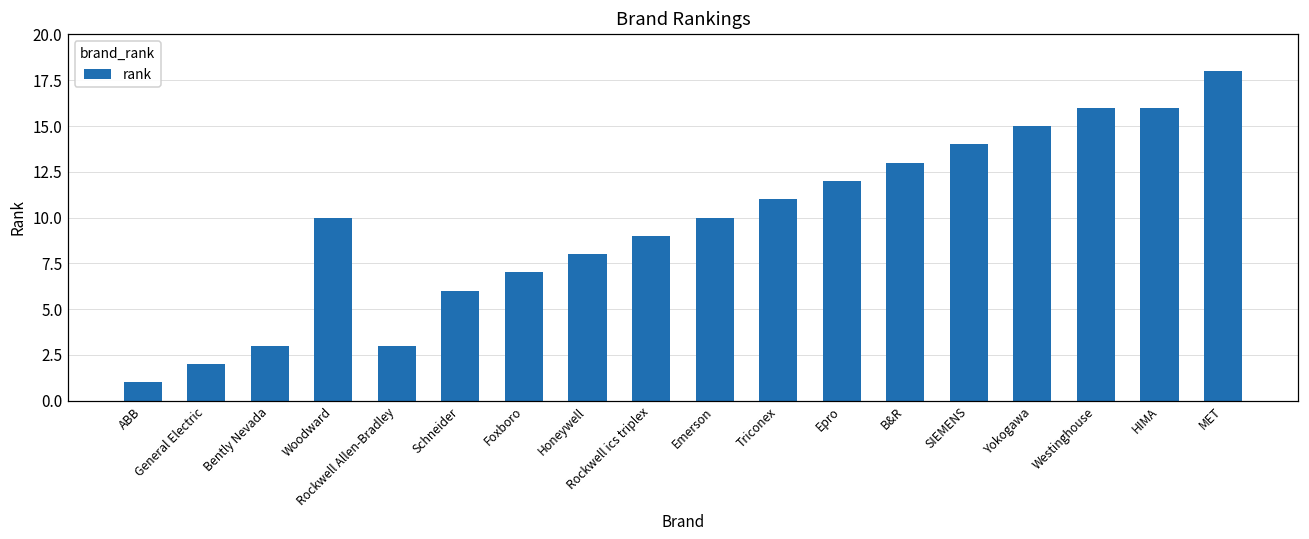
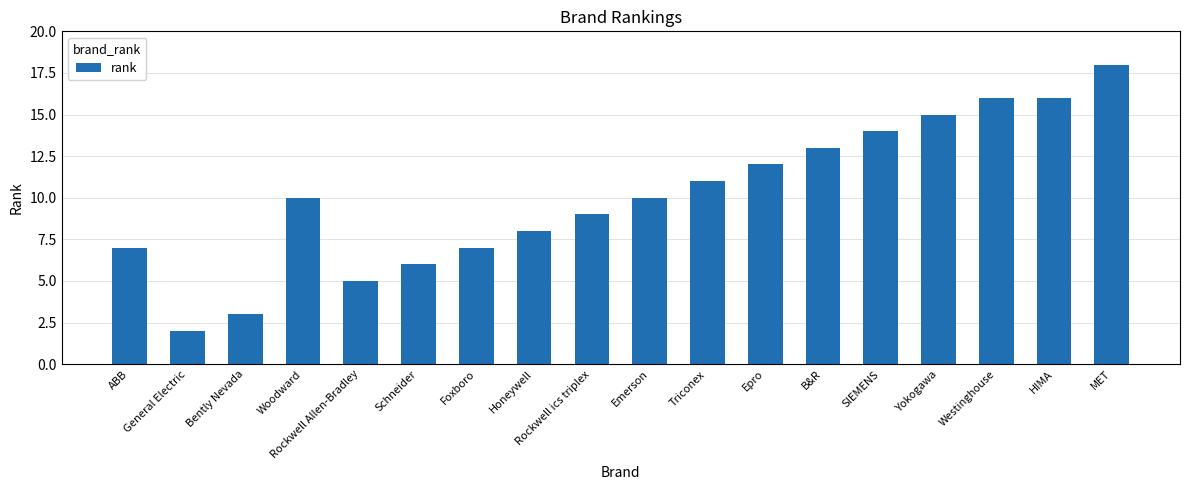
  {
-   "ABB": 1,
+   "ABB": 7,
    "General Electric": 2,
    "Bently Nevada": 3,
    "Woodward": 10,
-   "Rockwell Allen-Bradley": 3,
+   "Rockwell Allen-Bradley": 5,
    "Schneider": 6,
    "Foxboro": 7,
    "Honeywell": 8,
    "Rockwell ics triplex": 9,
    "Emerson": 10,
    "Triconex": 11,
    "Epro": 12,
    "B&R": 13,
    "SIEMENS": 14,
    "Yokogawa": 15,
    "Westinghouse": 16,
    "HIMA": 16,
    "MET": 18
  }
